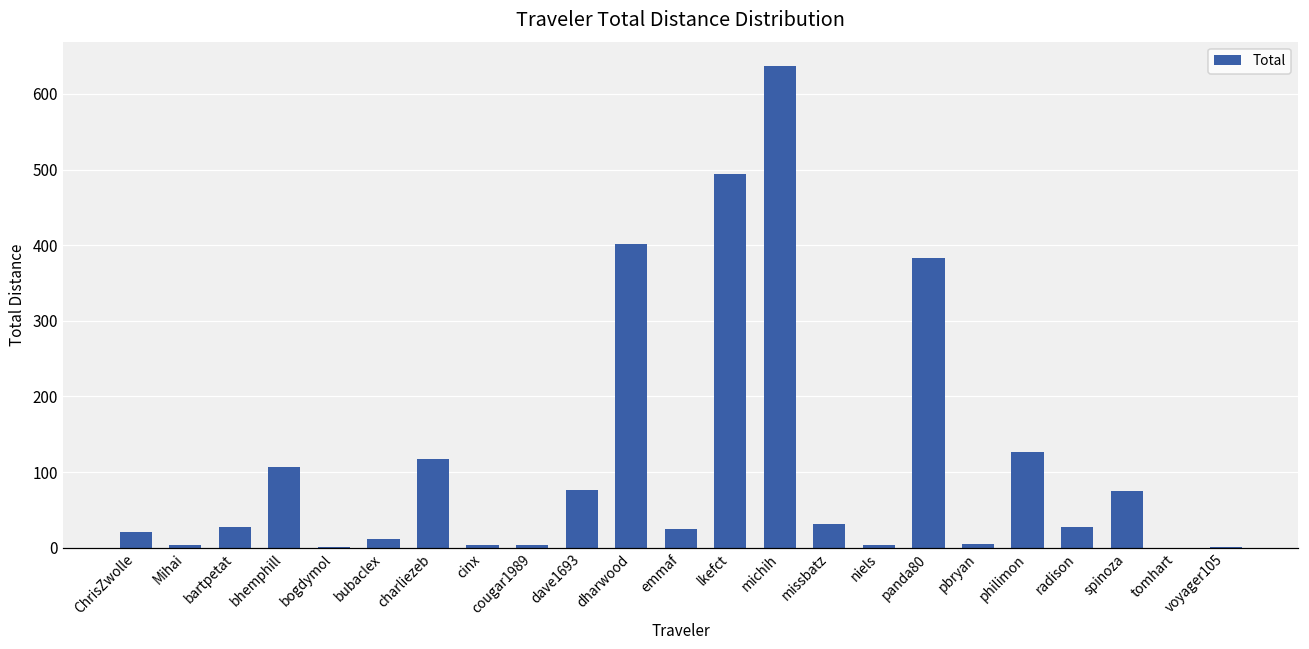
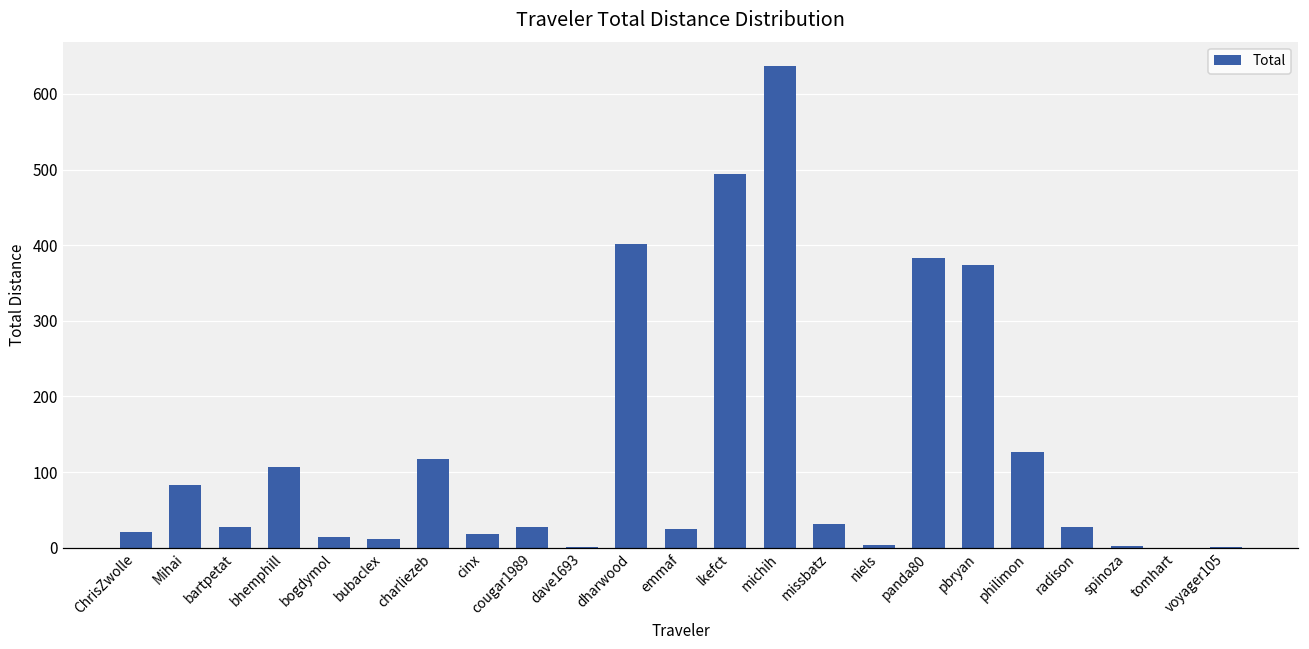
  {
    "ChrisZwolle": 20,
-   "Mihai": 0,
+   "Mihai": 80,
    "bartpetat": 30,
    "bhemphill": 110,
-   "bogdymol": 0,
+   "bogdymol": 10,
    "bubaclex": 10,
    "charliezeb": 120,
-   "cinx": 0,
-   "cougar1989": 0,
-   "dave1693": 80,
+   "cinx": 20,
+   "cougar1989": 30,
+   "dave1693": 0,
    "dharwood": 400,
    "emmaf": 30,
    "lkefct": 490,
    "michih": 640,
    "missbatz": 30,
    "panda80": 380,
-   "pbryan": 10,
+   "pbryan": 370,
    "philimon": 130,
    "radison": 30,
-   "spinoza": 70
+   "spinoza": 0
  }
